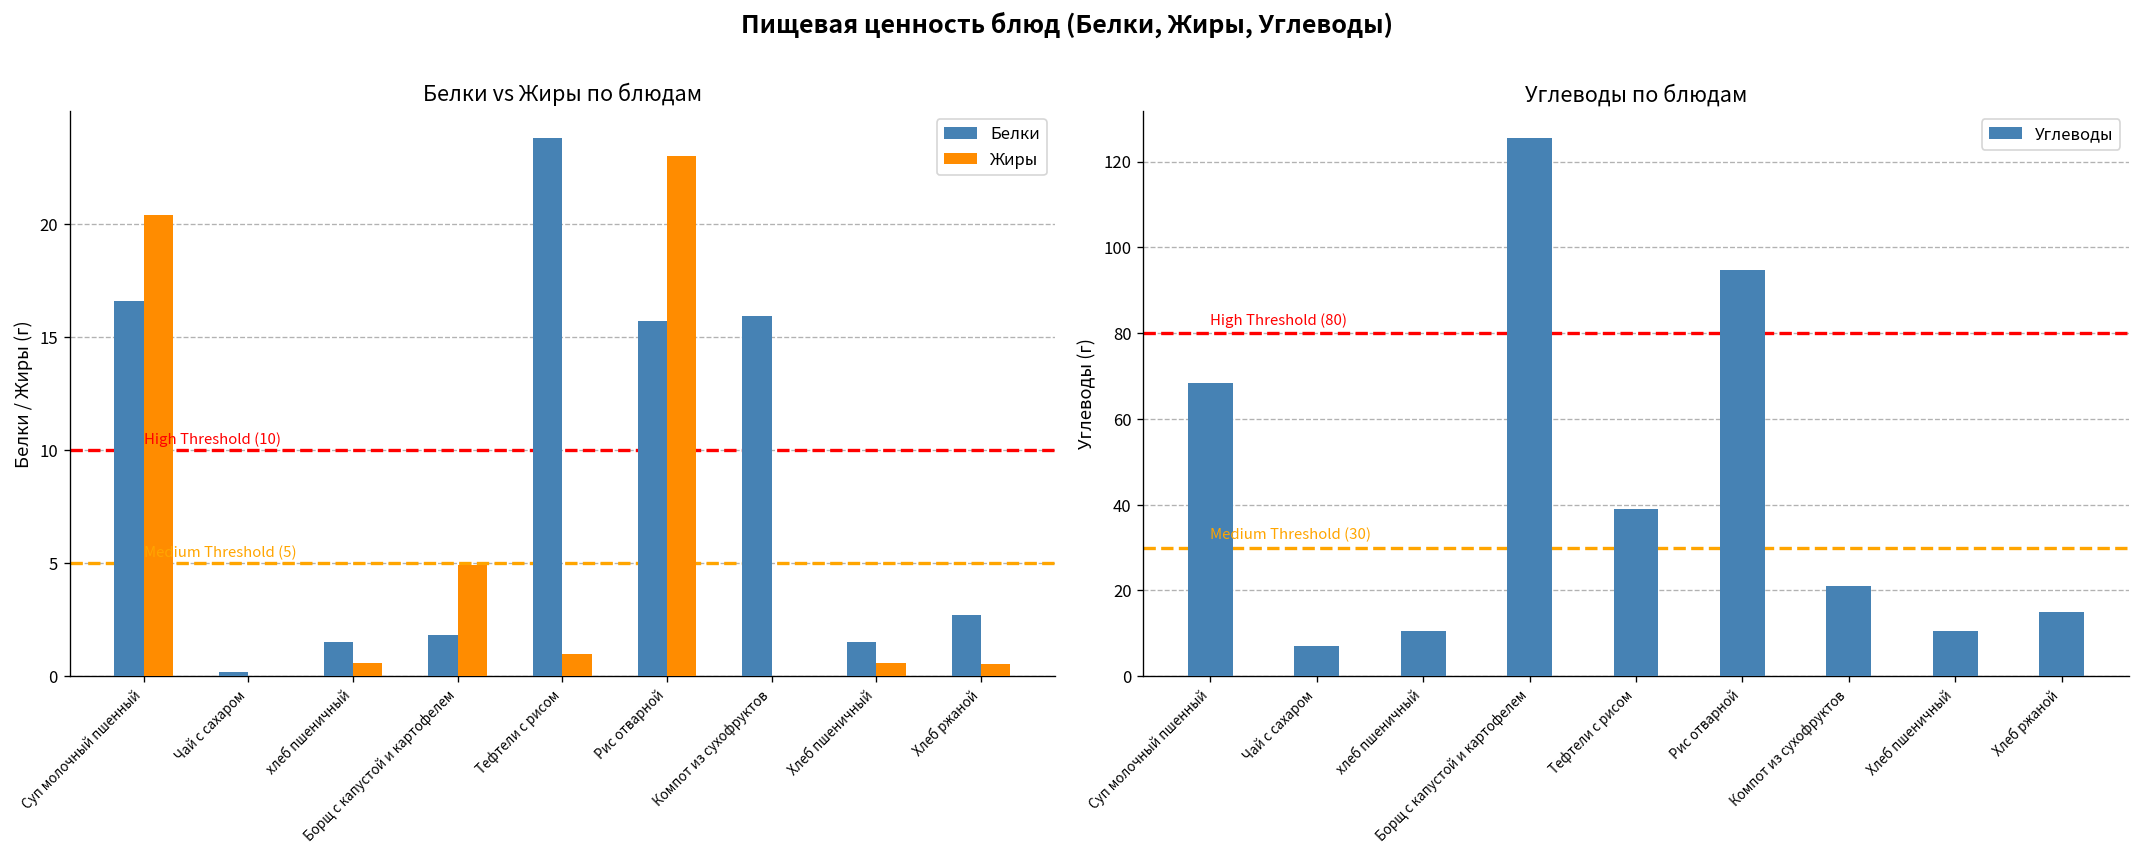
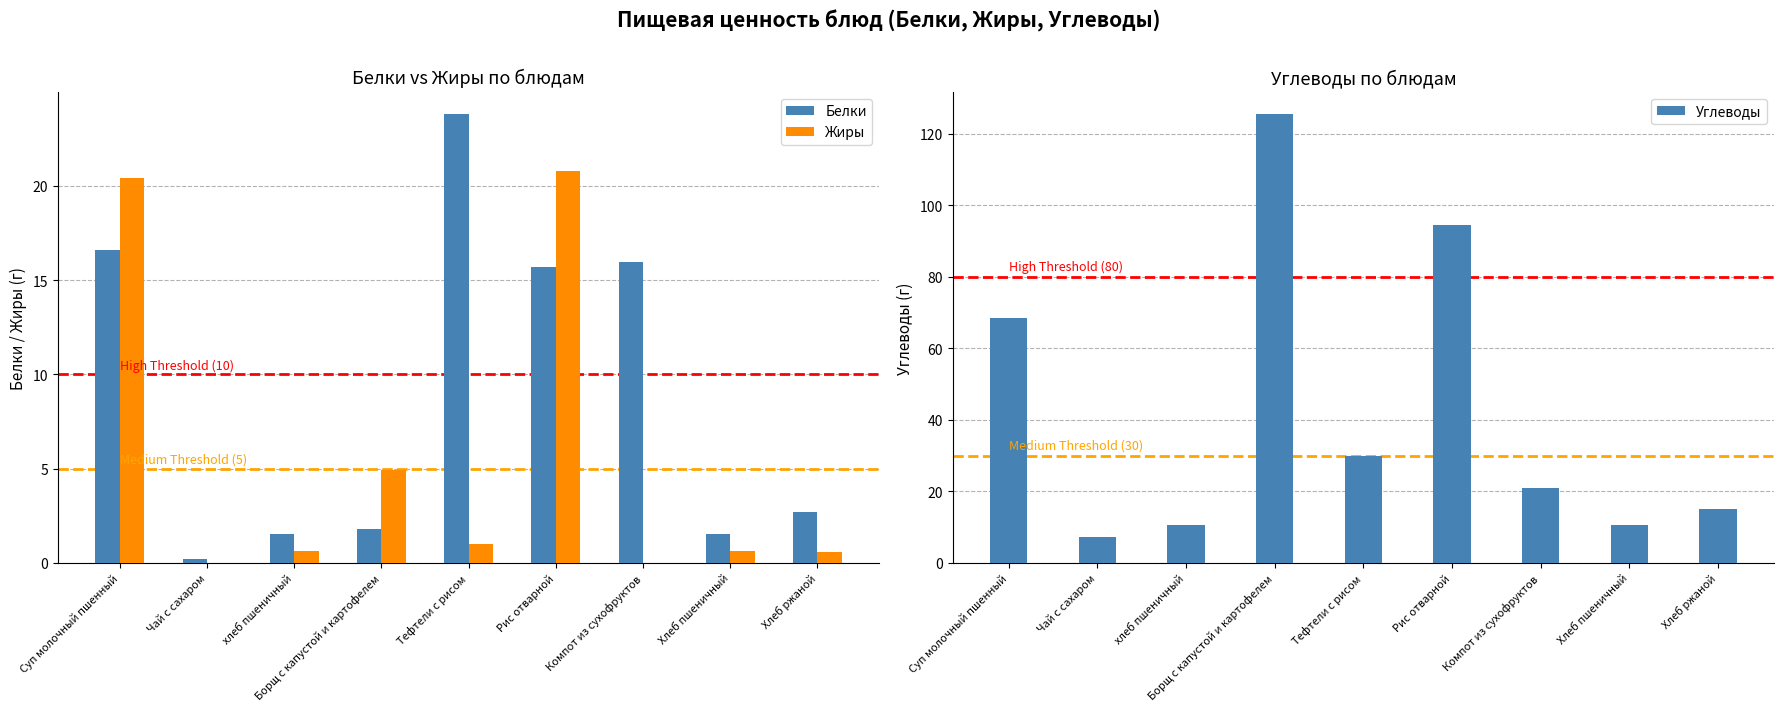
  {
    "Белки vs Жиры по блюдам": {
      "Белки": {
        "Суп молочный пшенный": 16.6,
        "Чай с сахаром": 0.2,
        "хлеб пшеничный": 1.5,
        "Борщ с капустой и картофелем": 1.8,
        "Тефтели с рисом": 23.8,
        "Рис отварной": 15.7,
        "Компот из сухофруктов": 15.9,
        "Хлеб пшеничный": 1.5,
        "Хлеб ржаной": 2.7
      },
      "Жиры": {
        "Суп молочный пшенный": 20.4,
        "Чай с сахаром": 0.0,
        "хлеб пшеничный": 0.6,
        "Борщ с капустой и картофелем": 4.9,
        "Тефтели с рисом": 1.0,
-       "Рис отварной": 23.0,
+       "Рис отварной": 20.8,
        "Компот из сухофруктов": 0.0,
        "Хлеб пшеничный": 0.6,
        "Хлеб ржаной": 0.6
      }
    },
    "Углеводы по блюдам": {
      "Суп молочный пшенный": 68,
      "Чай с сахаром": 7,
      "хлеб пшеничный": 11,
      "Борщ с капустой и картофелем": 126,
-     "Тефтели с рисом": 39,
+     "Тефтели с рисом": 30,
      "Рис отварной": 95,
      "Компот из сухофруктов": 21,
      "Хлеб пшеничный": 11,
      "Хлеб ржаной": 15
    }
  }
